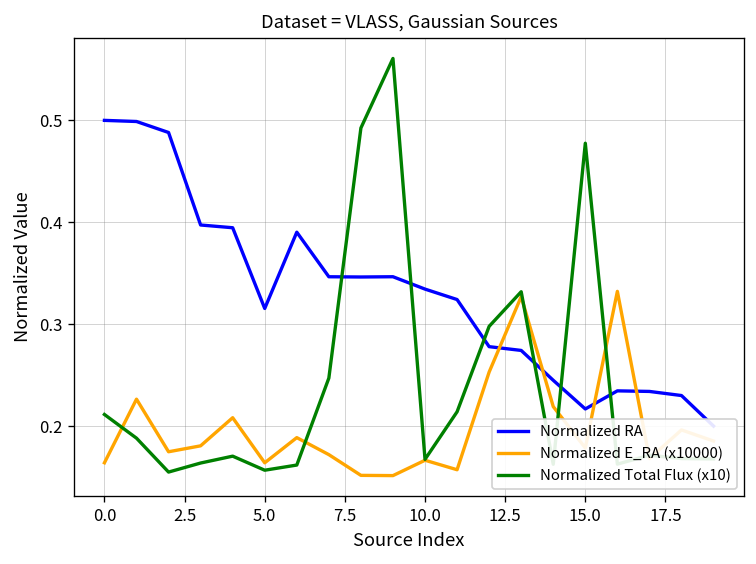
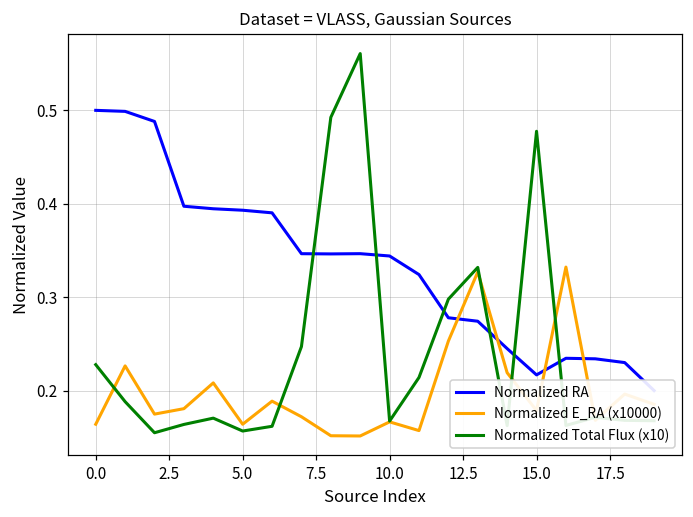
  {
    "Normalized RA": {
      "0.0": 0.50,
-     "5.0": 0.32,
-     "10.0": 0.33,
+     "5.0": 0.39,
+     "10.0": 0.34,
      "15.0": 0.22
    },
    "Normalized E_RA (x10000)": {
      "0.0": 0.16,
      "5.0": 0.16
    },
    "Normalized Total Flux (x10)": {
-     "0.0": 0.21,
+     "0.0": 0.23,
      "5.0": 0.16,
      "15.0": 0.48
    }
  }
